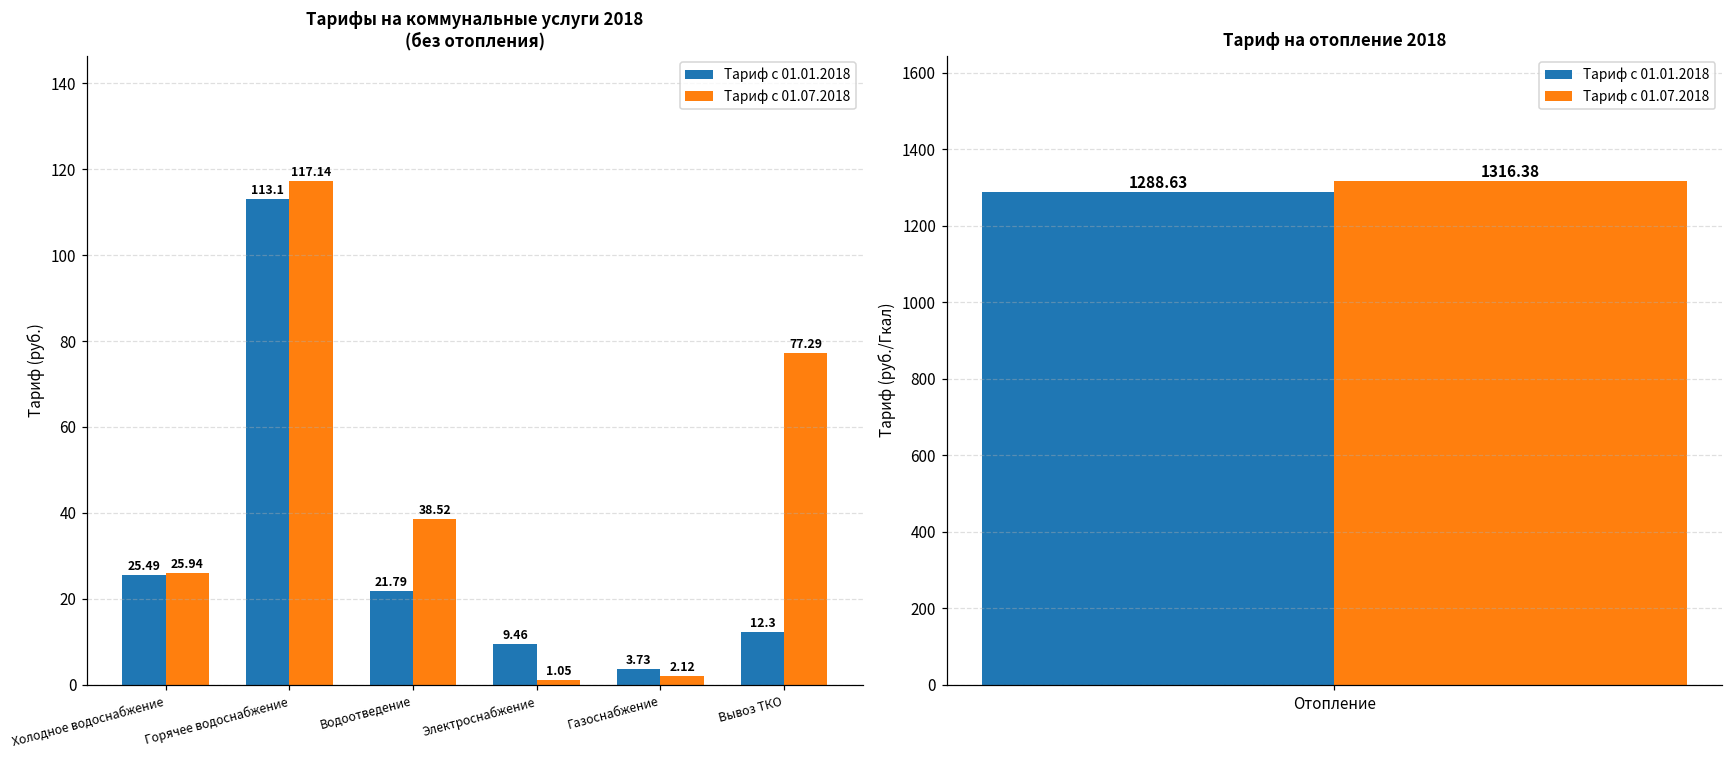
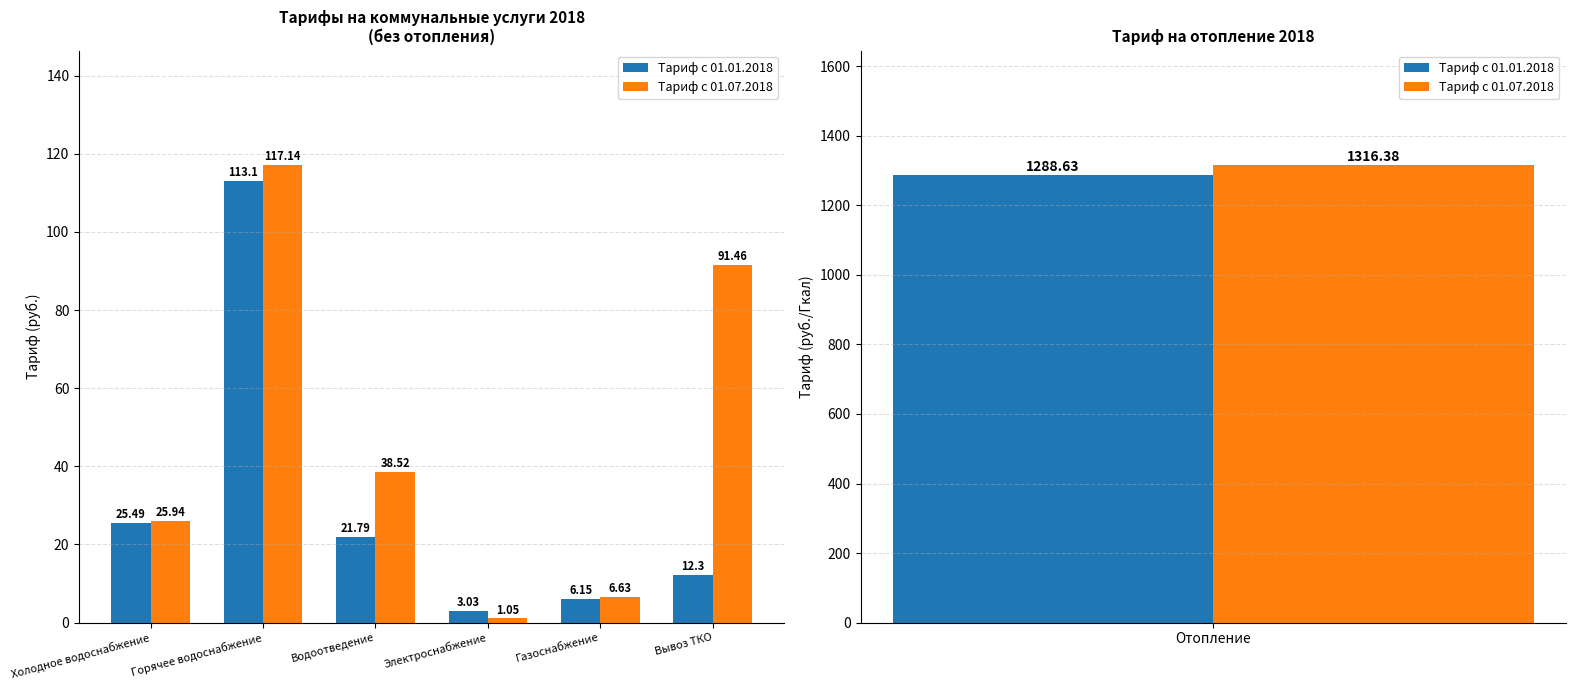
  {
    "Тарифы на коммунальные услуги 2018 (без отопления)": {
      "Тариф с 01.01.2018": {
        "Холодное водоснабжение": 25.49,
        "Горячее водоснабжение": 113.1,
        "Водоотведение": 21.79,
-       "Электроснабжение": 9.46,
-       "Газоснабжение": 3.73,
+       "Электроснабжение": 3.03,
+       "Газоснабжение": 6.15,
        "Вывоз ТКО": 12.3
      },
      "Тариф с 01.07.2018": {
        "Холодное водоснабжение": 25.94,
        "Горячее водоснабжение": 117.14,
        "Водоотведение": 38.52,
        "Электроснабжение": 1.05,
-       "Газоснабжение": 2.12,
-       "Вывоз ТКО": 77.29
+       "Газоснабжение": 6.63,
+       "Вывоз ТКО": 91.46
      }
    }
  }
